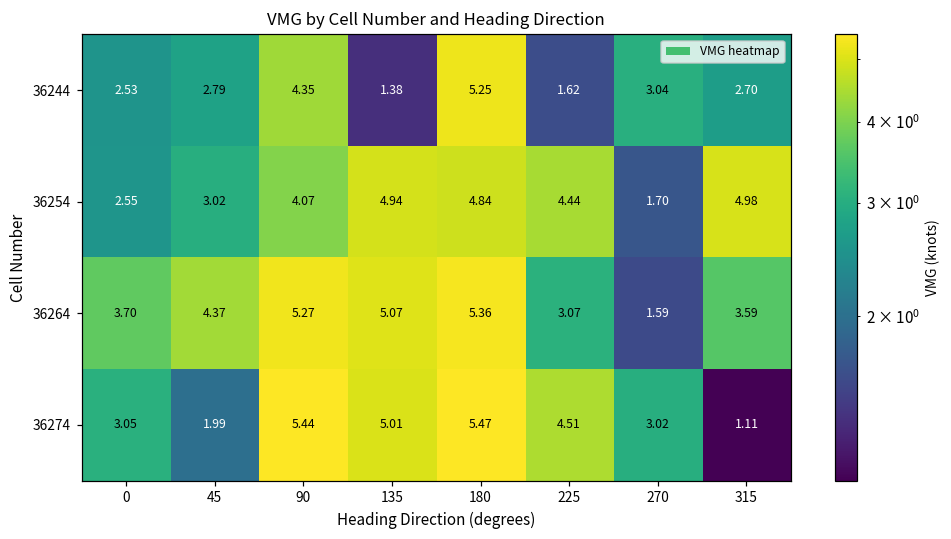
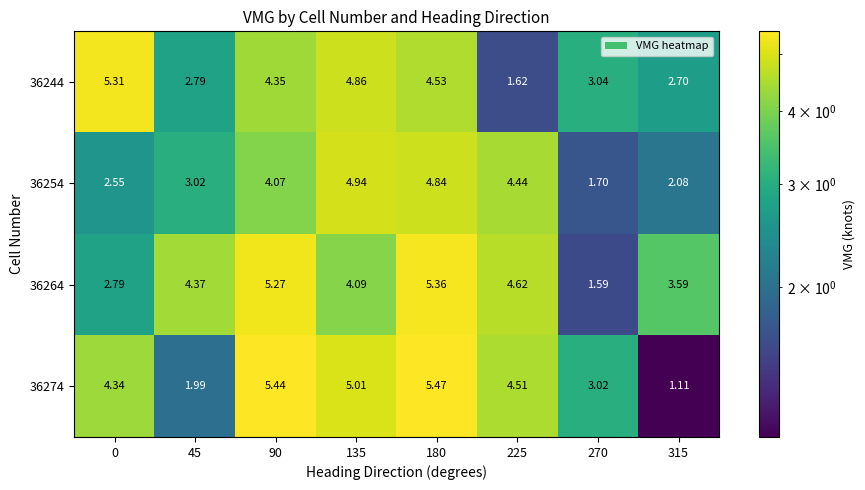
  {
    "36244": {
-     "0": 2.53,
+     "0": 5.31,
      "45": 2.79,
      "90": 4.35,
-     "135": 1.38,
-     "180": 5.25,
+     "135": 4.86,
+     "180": 4.53,
      "225": 1.62,
      "270": 3.04,
      "315": 2.70
    },
    "36254": {
      "0": 2.55,
      "45": 3.02,
      "90": 4.07,
      "135": 4.94,
      "180": 4.84,
      "225": 4.44,
      "270": 1.70,
-     "315": 4.98
+     "315": 2.08
    },
    "36264": {
-     "0": 3.70,
+     "0": 2.79,
      "45": 4.37,
      "90": 5.27,
-     "135": 5.07,
+     "135": 4.09,
      "180": 5.36,
-     "225": 3.07,
+     "225": 4.62,
      "270": 1.59,
      "315": 3.59
    },
    "36274": {
-     "0": 3.05,
+     "0": 4.34,
      "45": 1.99,
      "90": 5.44,
      "135": 5.01,
      "180": 5.47,
      "225": 4.51,
      "270": 3.02,
      "315": 1.11
    }
  }
